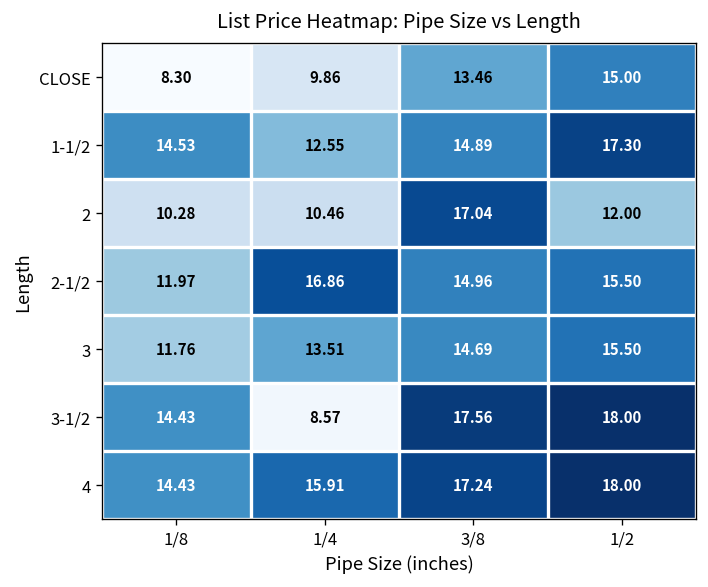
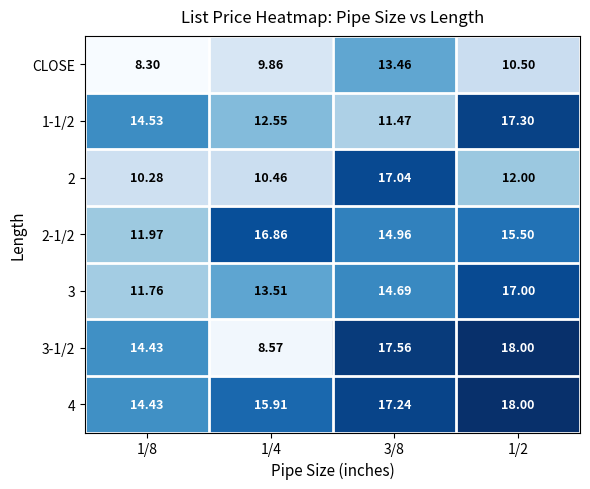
  {
    "CLOSE": {
      "1/8": 8.30,
      "1/4": 9.86,
      "3/8": 13.46,
-     "1/2": 15.00
+     "1/2": 10.50
    },
    "1-1/2": {
      "1/8": 14.53,
      "1/4": 12.55,
-     "3/8": 14.89,
+     "3/8": 11.47,
      "1/2": 17.30
    },
    "2": {
      "1/8": 10.28,
      "1/4": 10.46,
      "3/8": 17.04,
      "1/2": 12.00
    },
    "2-1/2": {
      "1/8": 11.97,
      "1/4": 16.86,
      "3/8": 14.96,
      "1/2": 15.50
    },
    "3": {
      "1/8": 11.76,
      "1/4": 13.51,
      "3/8": 14.69,
-     "1/2": 15.50
+     "1/2": 17.00
    },
    "3-1/2": {
      "1/8": 14.43,
      "1/4": 8.57,
      "3/8": 17.56,
      "1/2": 18.00
    },
    "4": {
      "1/8": 14.43,
      "1/4": 15.91,
      "3/8": 17.24,
      "1/2": 18.00
    }
  }
